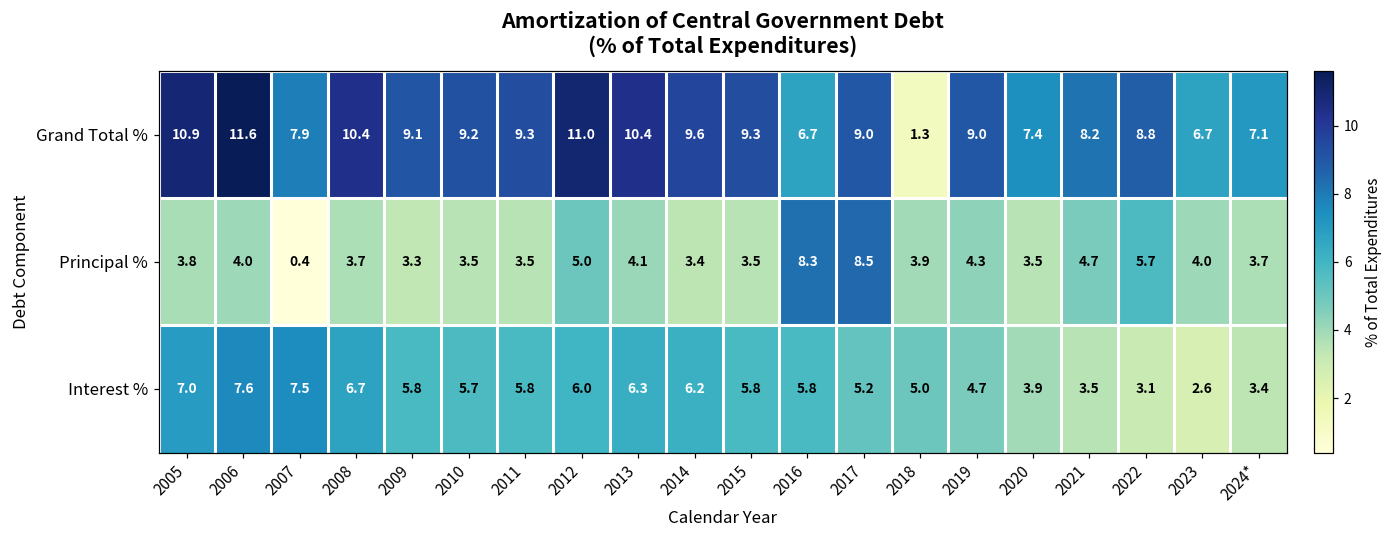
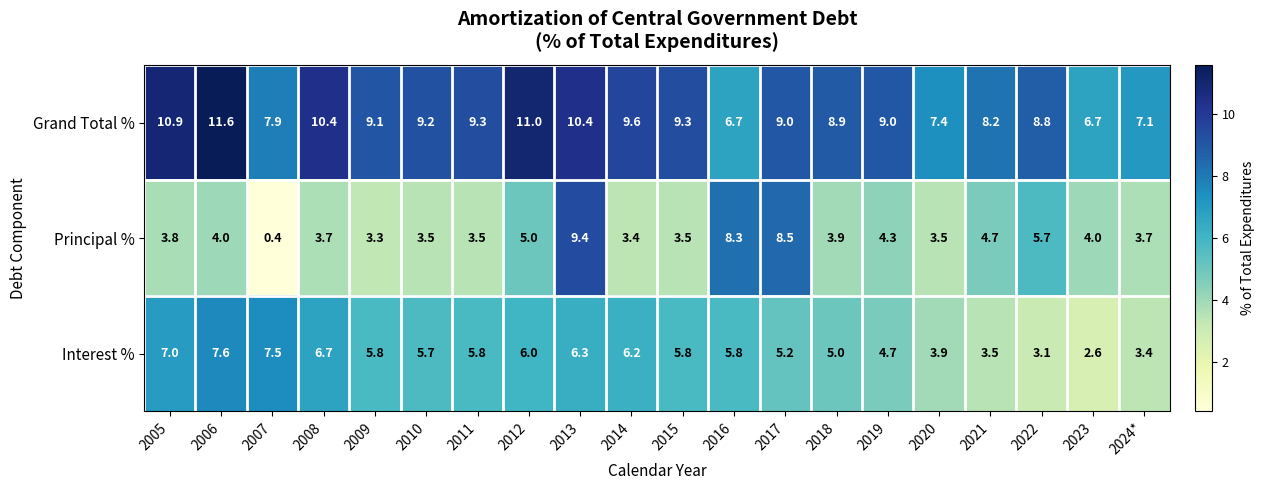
  {
    "Grand Total %": {
      "2005": 10.9,
      "2006": 11.6,
      "2007": 7.9,
      "2008": 10.4,
      "2009": 9.1,
      "2010": 9.2,
      "2011": 9.3,
      "2012": 11.0,
      "2013": 10.4,
      "2014": 9.6,
      "2015": 9.3,
      "2016": 6.7,
      "2017": 9.0,
-     "2018": 1.3,
+     "2018": 8.9,
      "2019": 9.0,
      "2020": 7.4,
      "2021": 8.2,
      "2022": 8.8,
      "2023": 6.7,
      "2024*": 7.1
    },
    "Principal %": {
      "2005": 3.8,
      "2006": 4.0,
      "2007": 0.4,
      "2008": 3.7,
      "2009": 3.3,
      "2010": 3.5,
      "2011": 3.5,
      "2012": 5.0,
-     "2013": 4.1,
+     "2013": 9.4,
      "2014": 3.4,
      "2015": 3.5,
      "2016": 8.3,
      "2017": 8.5,
      "2018": 3.9,
      "2019": 4.3,
      "2020": 3.5,
      "2021": 4.7,
      "2022": 5.7,
      "2023": 4.0,
      "2024*": 3.7
    },
    "Interest %": {
      "2005": 7.0,
      "2006": 7.6,
      "2007": 7.5,
      "2008": 6.7,
      "2009": 5.8,
      "2010": 5.7,
      "2011": 5.8,
      "2012": 6.0,
      "2013": 6.3,
      "2014": 6.2,
      "2015": 5.8,
      "2016": 5.8,
      "2017": 5.2,
      "2018": 5.0,
      "2019": 4.7,
      "2020": 3.9,
      "2021": 3.5,
      "2022": 3.1,
      "2023": 2.6,
      "2024*": 3.4
    }
  }
